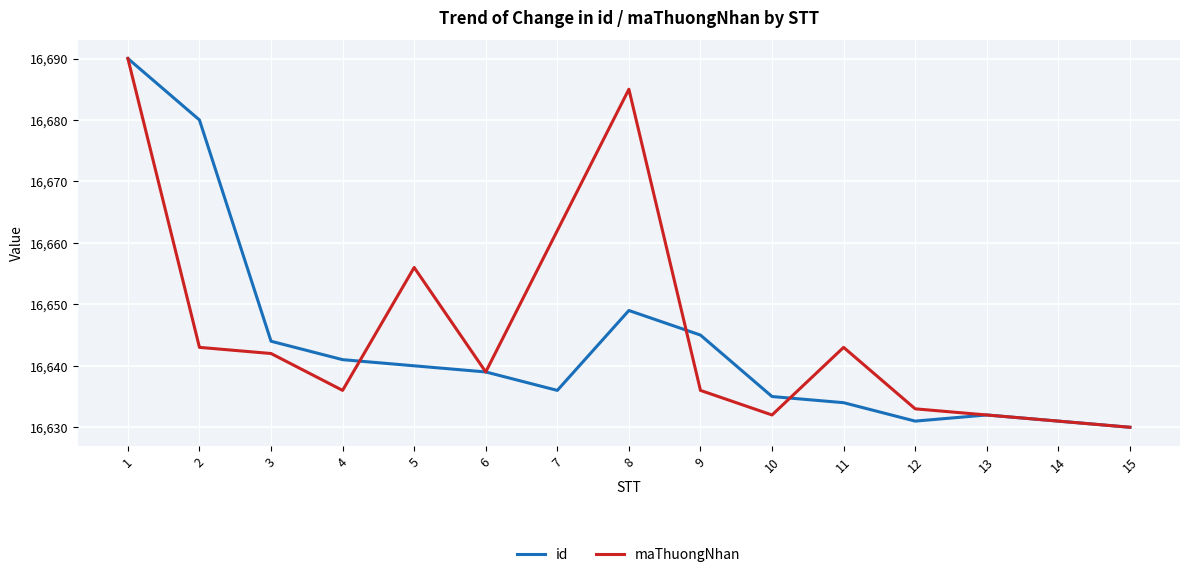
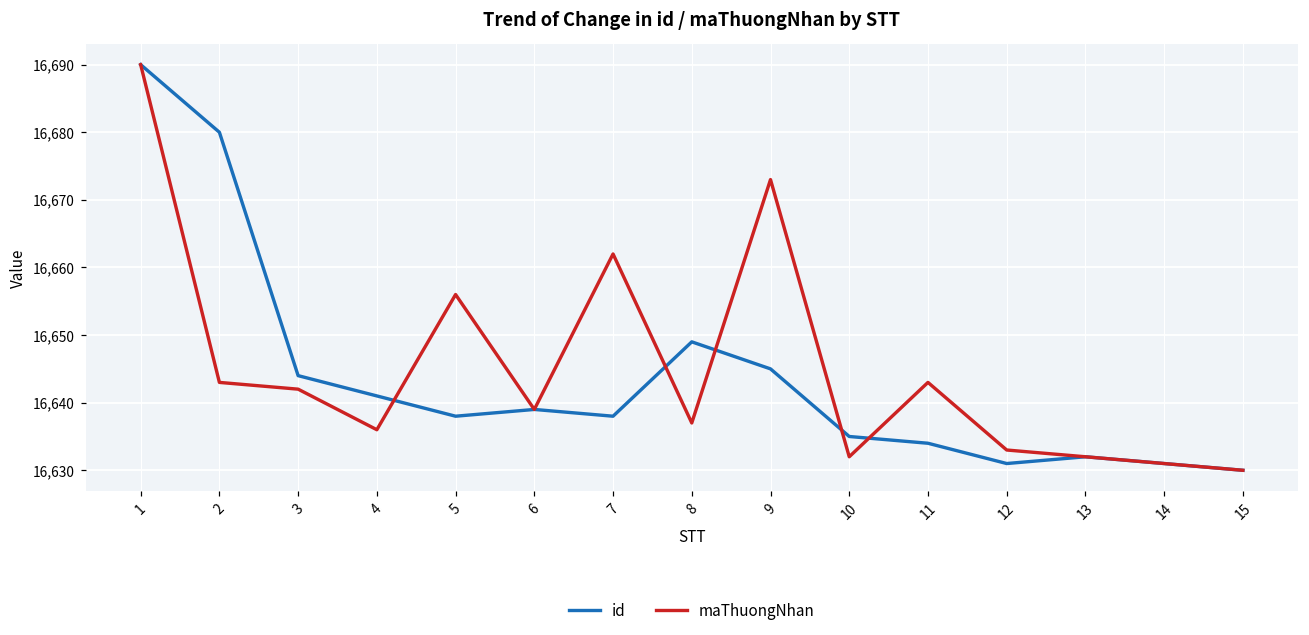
  {
    "id": {
      "2": "16,680",
      "3": "16,644",
      "4": "16,641",
-     "5": "16,640",
-     "7": "16,636",
+     "5": "16,638",
+     "7": "16,638",
      "8": "16,649",
      "9": "16,645",
      "10": "16,635",
      "11": "16,634",
      "12": "16,631"
    },
    "maThuongNhan": {
      "2": "16,643",
      "3": "16,642",
      "4": "16,636",
      "5": "16,656",
      "7": "16,662",
-     "8": "16,685",
-     "9": "16,636",
+     "8": "16,637",
+     "9": "16,673",
      "10": "16,632",
      "11": "16,643",
      "12": "16,633"
    }
  }
